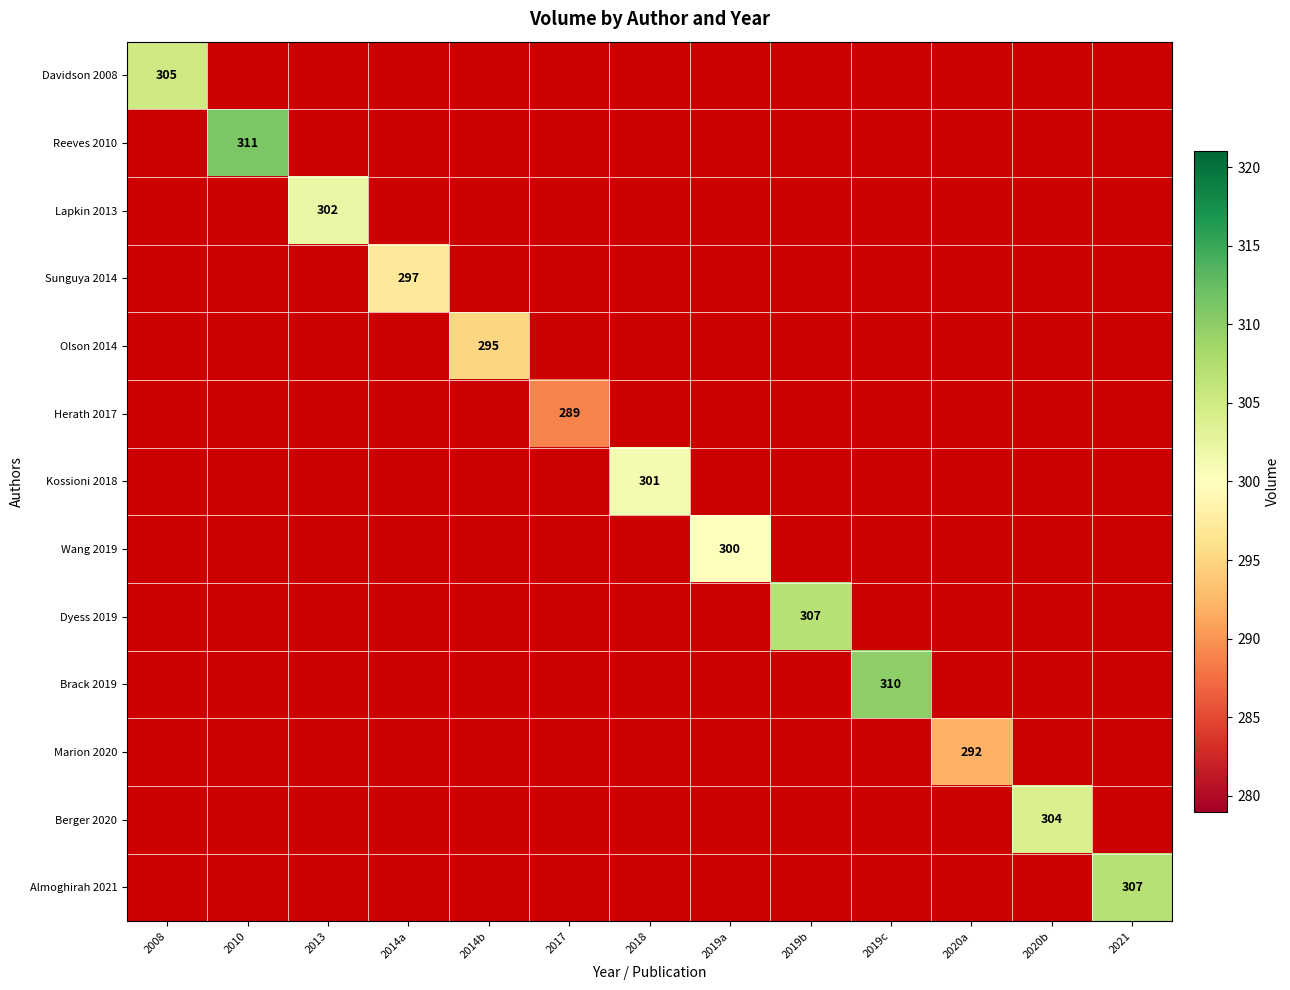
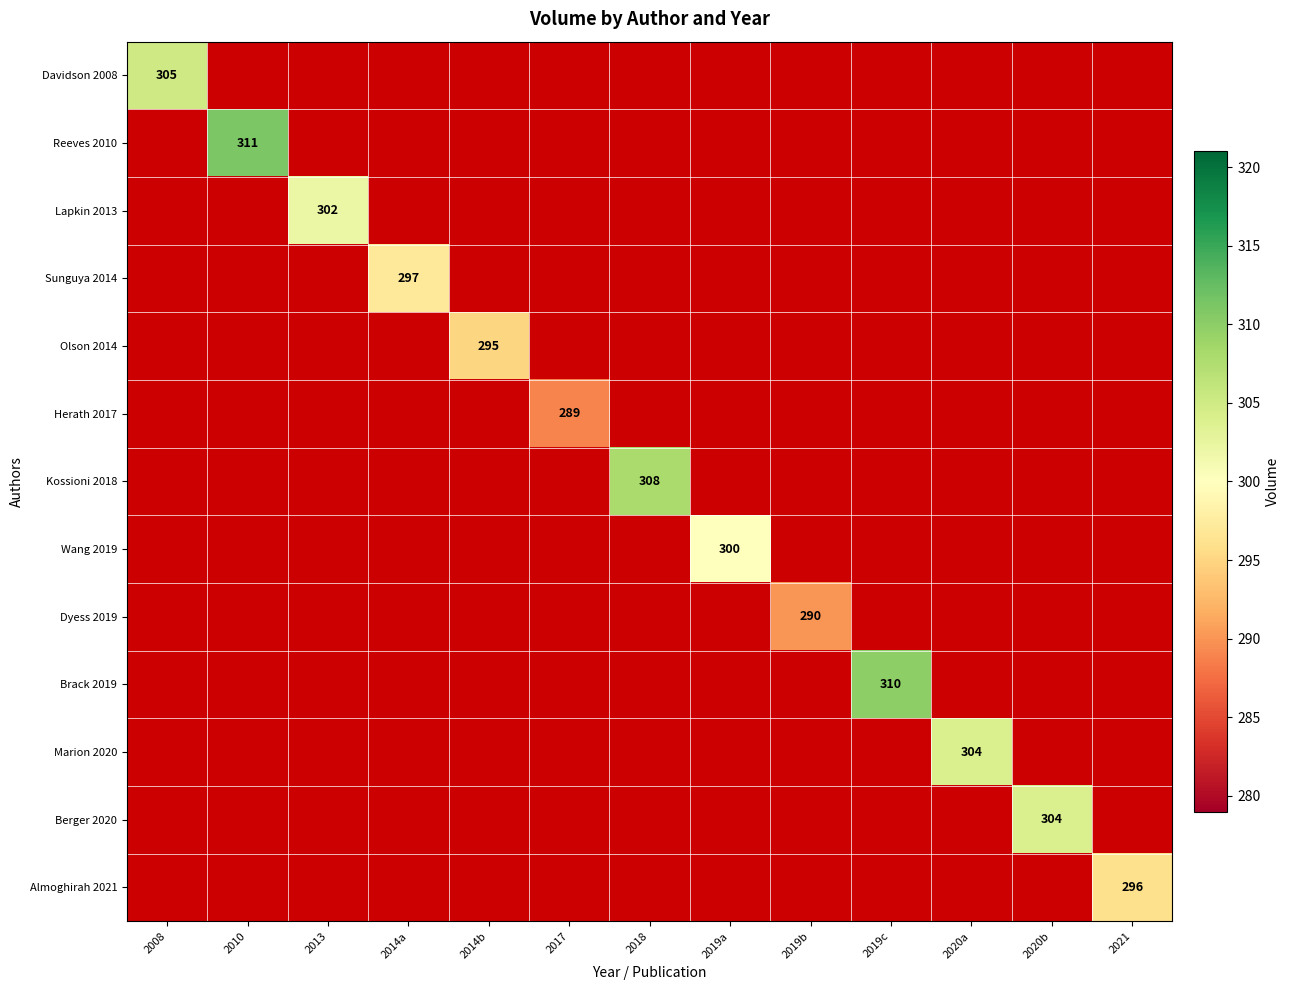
  {
    "Davidson 2008": {
      "2008": 305
    },
    "Reeves 2010": {
      "2010": 311
    },
    "Lapkin 2013": {
      "2013": 302
    },
    "Sunguya 2014": {
      "2014a": 297
    },
    "Olson 2014": {
      "2014b": 295
    },
    "Herath 2017": {
      "2017": 289
    },
    "Kossioni 2018": {
-     "2018": 301
+     "2018": 308
    },
    "Wang 2019": {
      "2019a": 300
    },
    "Dyess 2019": {
-     "2019b": 307
+     "2019b": 290
    },
    "Brack 2019": {
      "2019c": 310
    },
    "Marion 2020": {
-     "2020a": 292
+     "2020a": 304
    },
    "Berger 2020": {
      "2020b": 304
    },
    "Almoghirah 2021": {
-     "2021": 307
+     "2021": 296
    }
  }
